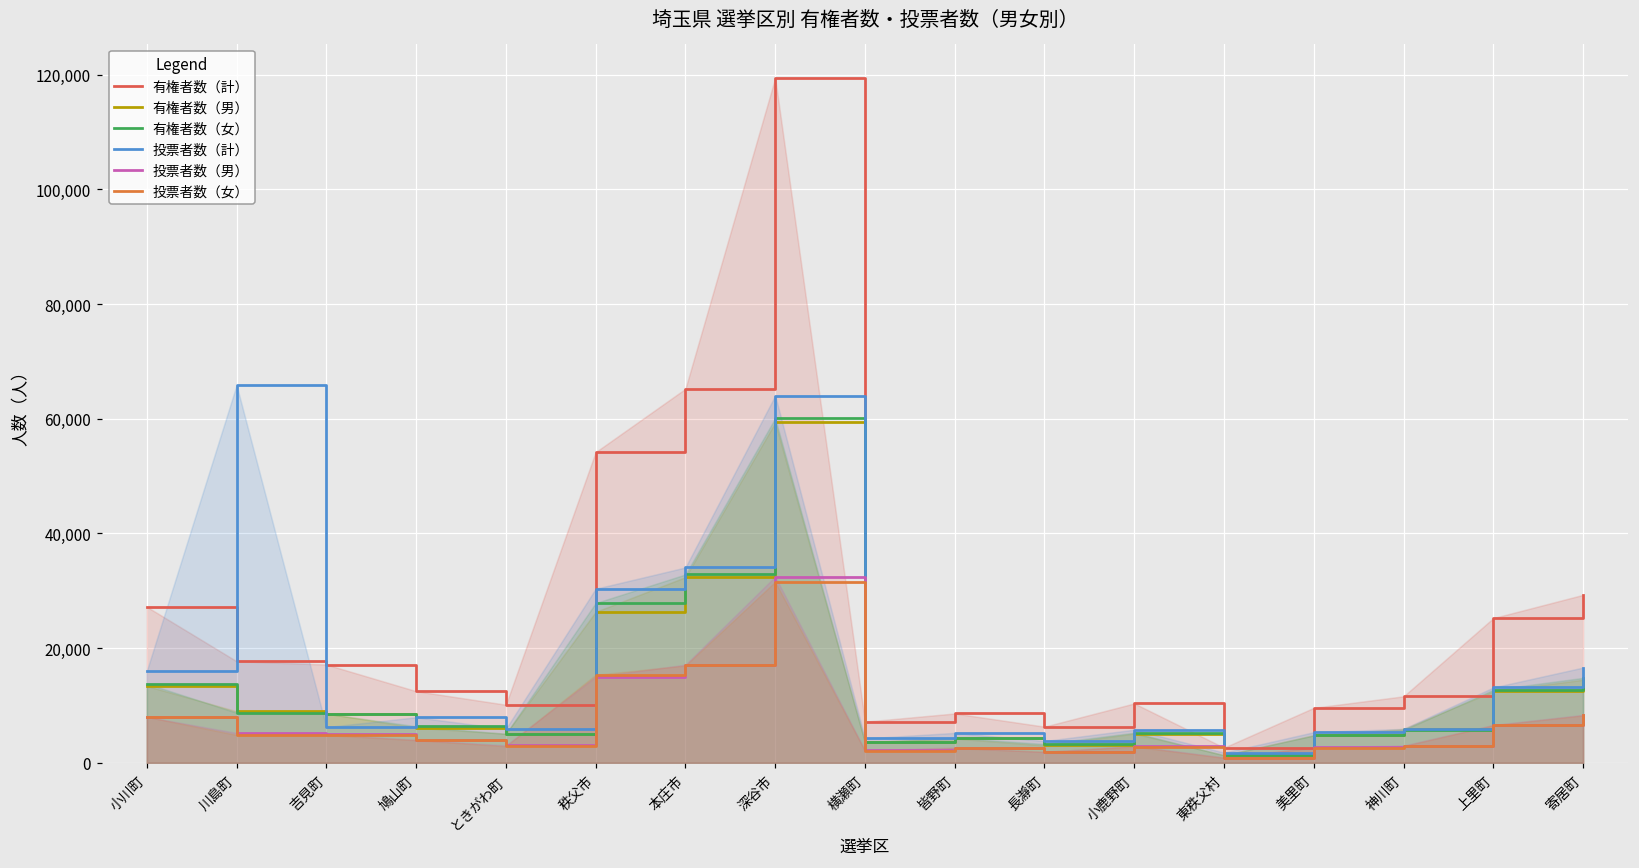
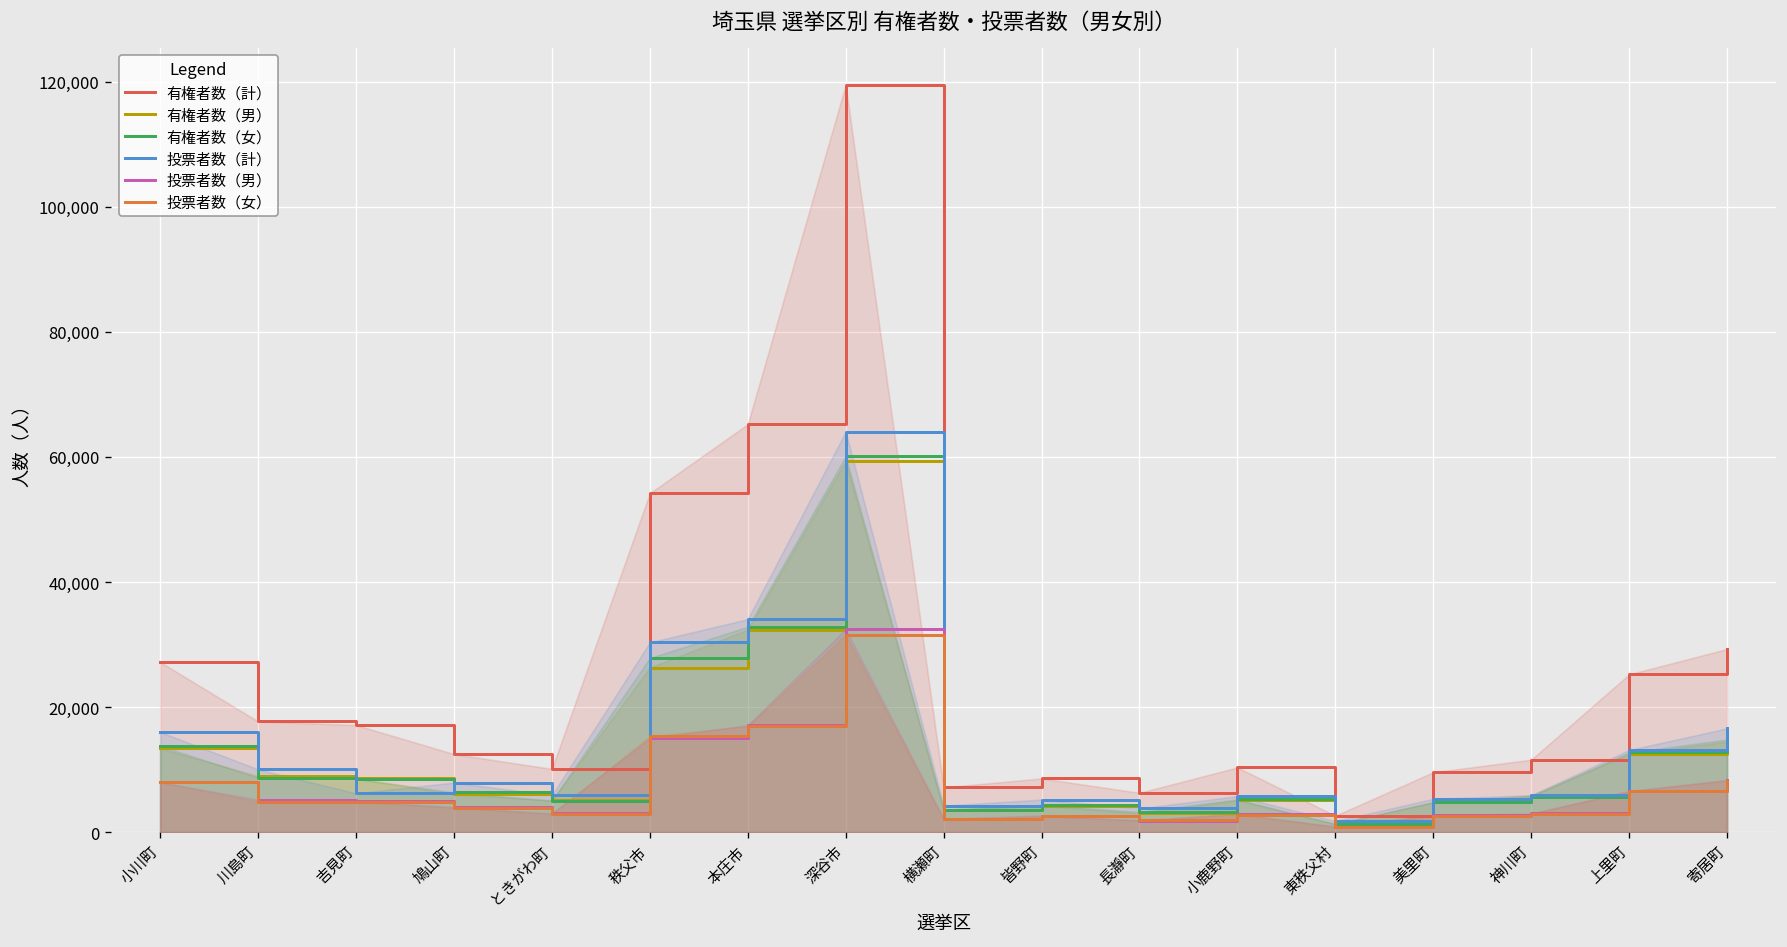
  {
    "有権者数（男）": {
      "秩父市": "26,000",
      "深谷市": "59,000"
    },
    "有権者数（女）": {
      "秩父市": "28,000",
      "深谷市": "60,000"
    },
    "投票者数（計）": {
      "小川町": "16,000",
-     "川島町": "66,000",
+     "川島町": "10,000",
      "吉見町": "6,000",
      "鳩山町": "8,000",
      "ときがわ町": "6,000",
      "秩父市": "30,000",
      "本庄市": "34,000",
      "深谷市": "64,000",
      "横瀬町": "4,000",
      "皆野町": "5,000",
      "長瀞町": "4,000",
      "小鹿野町": "6,000",
      "美里町": "5,000",
      "寄居町": "17,000"
    },
    "投票者数（男）": {
      "深谷市": "32,000"
    }
  }
